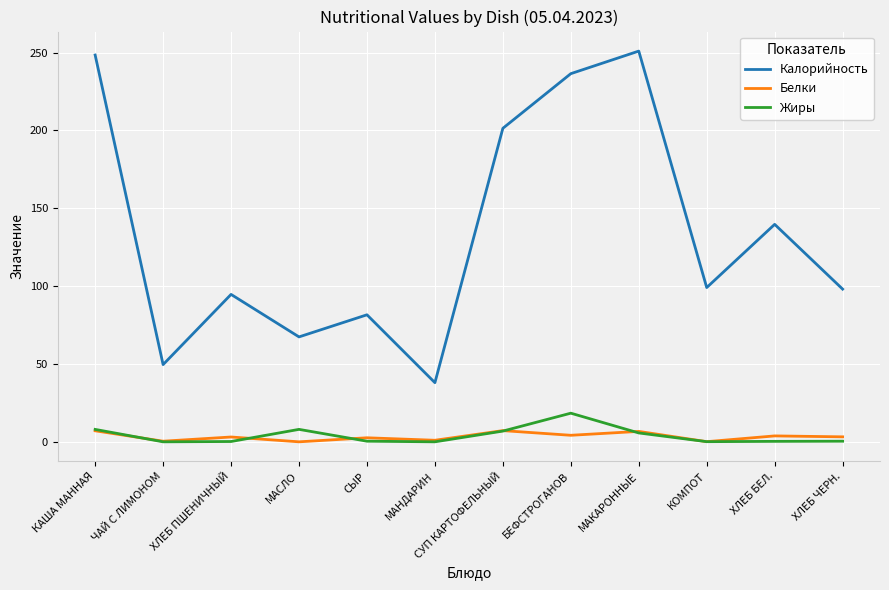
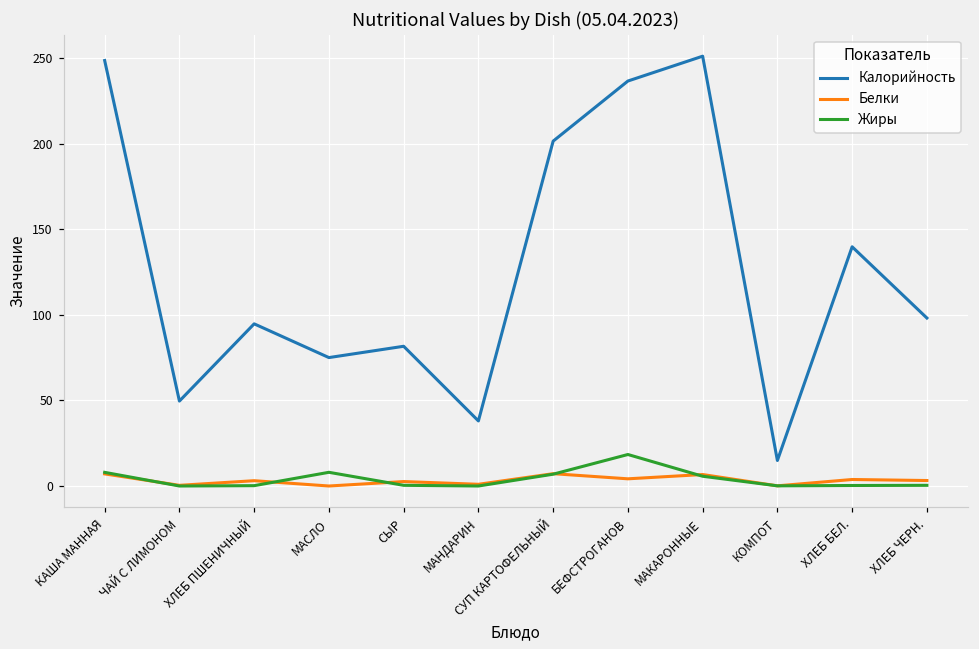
  {
    "Калорийность": {
      "КАША МАННАЯ": 248,
      "ЧАЙ С ЛИМОНОМ": 50,
      "ХЛЕБ ПШЕНИЧНЫЙ": 95,
-     "МАСЛО": 67,
+     "МАСЛО": 75,
      "СЫР": 82,
      "МАНДАРИН": 38,
      "СУП КАРТОФЕЛЬНЫЙ": 201,
      "БЕФСТРОГАНОВ": 237,
      "МАКАРОННЫЕ": 251,
-     "КОМПОТ": 99,
+     "КОМПОТ": 15,
      "ХЛЕБ БЕЛ.": 140,
      "ХЛЕБ ЧЕРН.": 98
    },
    "Белки": {
      "ХЛЕБ ПШЕНИЧНЫЙ": 3,
      "МАСЛО": 0,
      "СЫР": 3,
      "БЕФСТРОГАНОВ": 4,
      "ХЛЕБ БЕЛ.": 4,
      "ХЛЕБ ЧЕРН.": 3
    },
    "Жиры": {
      "ХЛЕБ ПШЕНИЧНЫЙ": 0,
      "МАСЛО": 8,
      "СЫР": 0,
      "БЕФСТРОГАНОВ": 18,
      "ХЛЕБ БЕЛ.": 0,
      "ХЛЕБ ЧЕРН.": 0
    }
  }
